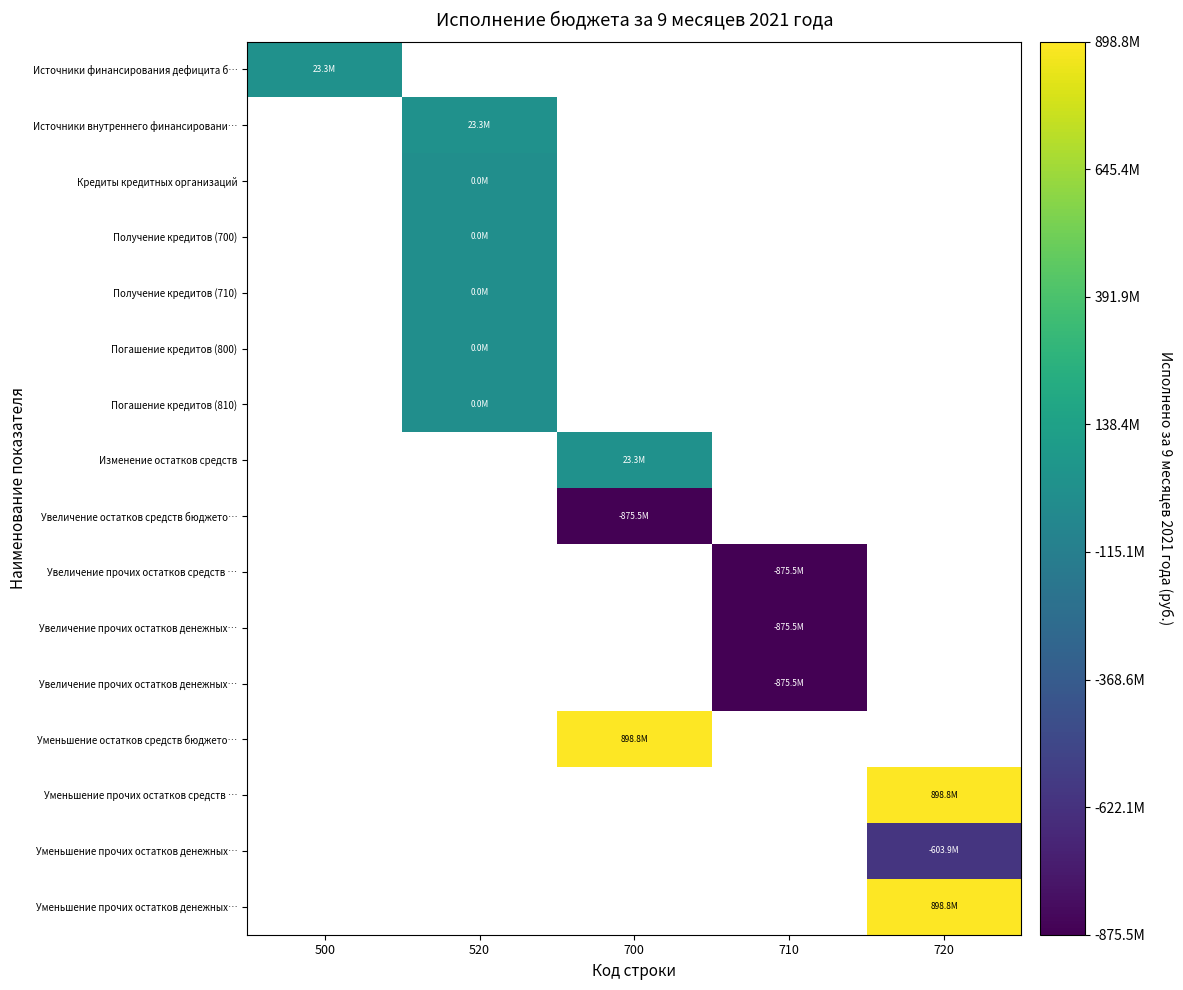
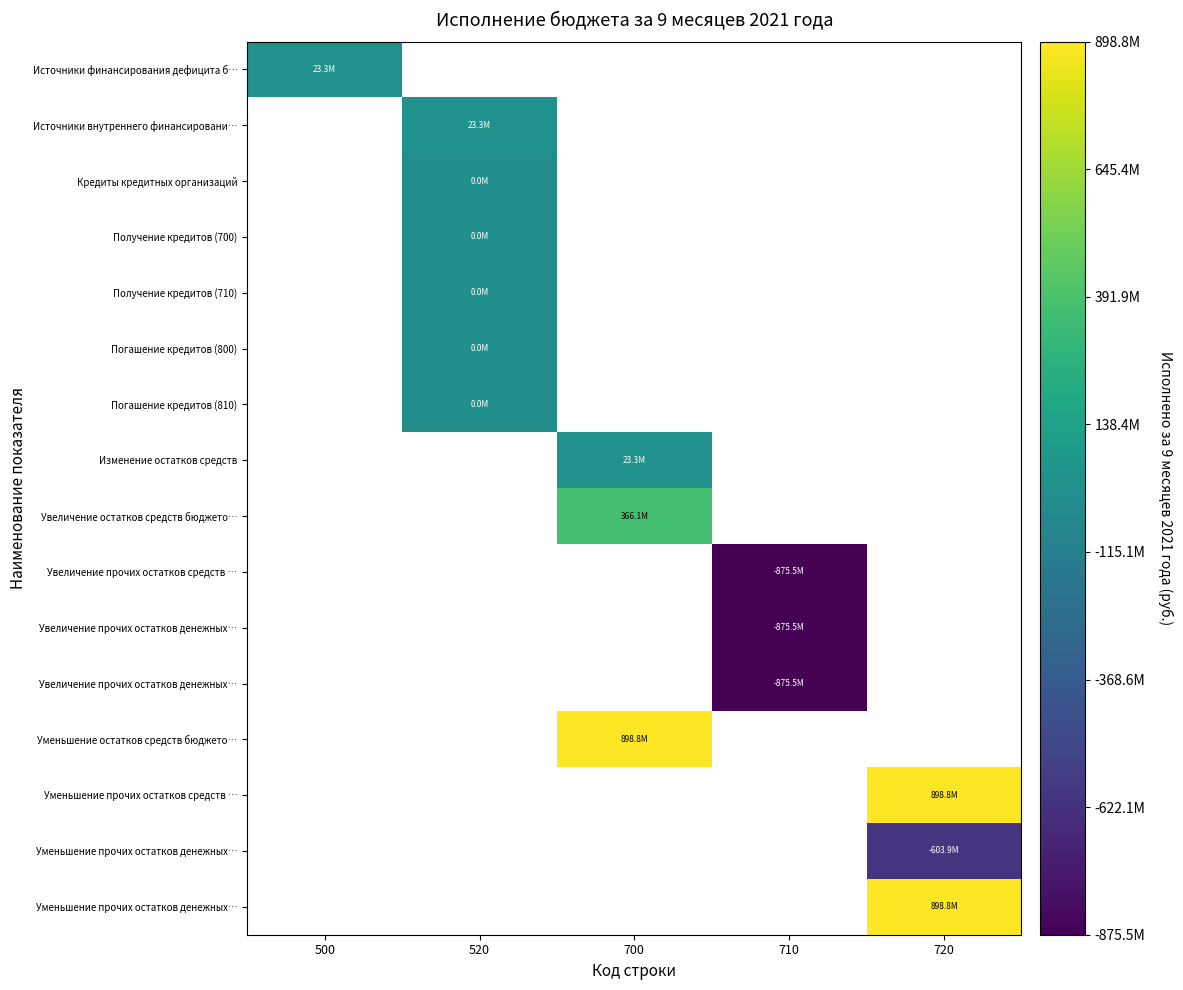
  {
    "Источники финансирования дефицита б…": {
      "500": "23.3M"
    },
    "Источники внутреннего финансировани…": {
      "520": "23.3M"
    },
    "Кредиты кредитных организаций": {
      "520": "0.0M"
    },
    "Получение кредитов (700)": {
      "520": "0.0M"
    },
    "Получение кредитов (710)": {
      "520": "0.0M"
    },
    "Погашение кредитов (800)": {
      "520": "0.0M"
    },
    "Погашение кредитов (810)": {
      "520": "0.0M"
    },
    "Изменение остатков средств": {
      "700": "23.3M"
    },
    "Увеличение остатков средств бюджето…": {
-     "700": "-875.5M"
+     "700": "366.1M"
    },
    "Увеличение прочих остатков средств …": {
      "710": "-875.5M"
    },
    "Уменьшение остатков средств бюджето…": {
      "700": "898.8M"
    },
    "Уменьшение прочих остатков средств …": {
      "720": "898.8M"
    }
  }
